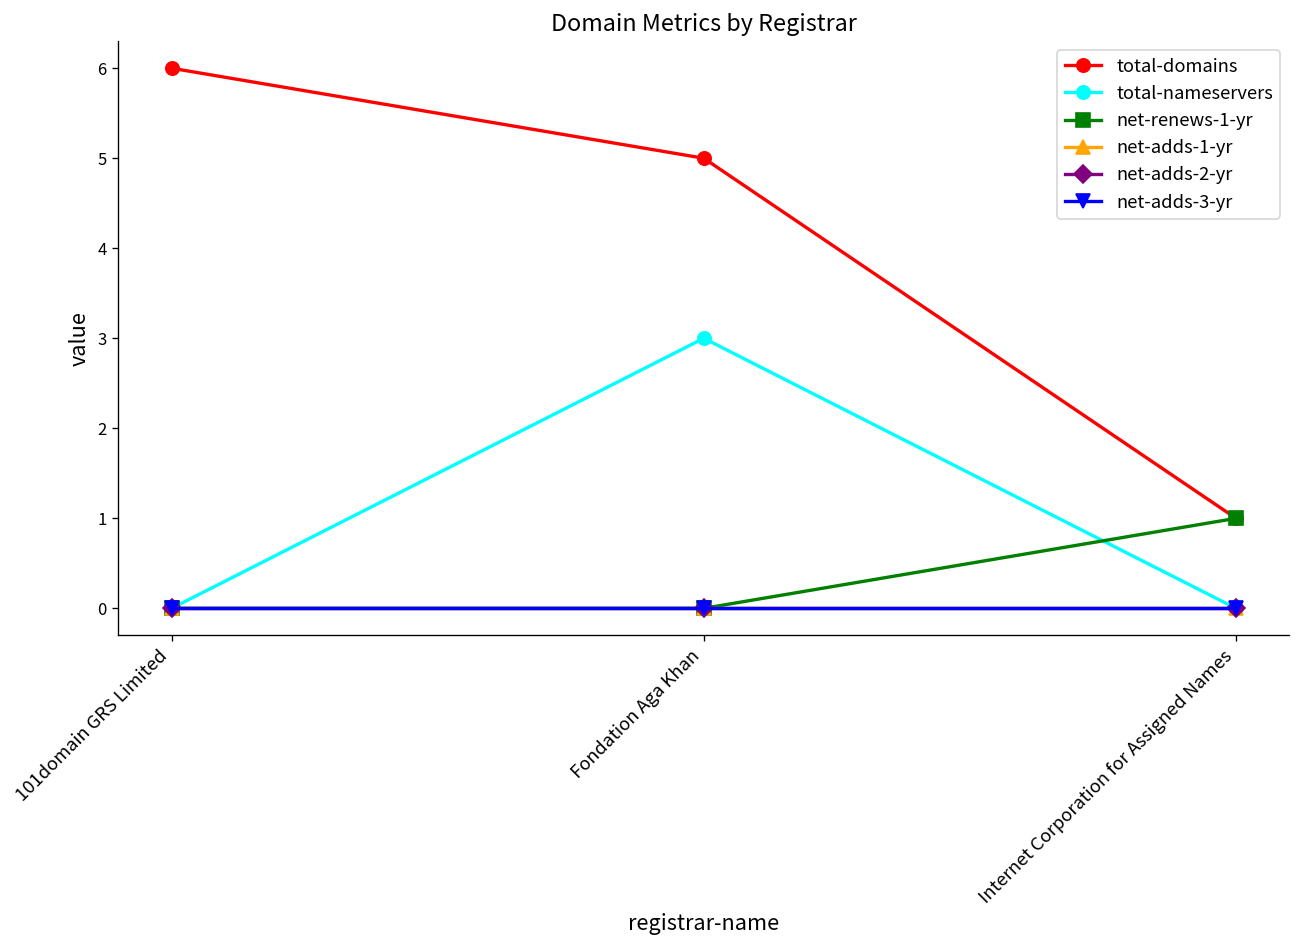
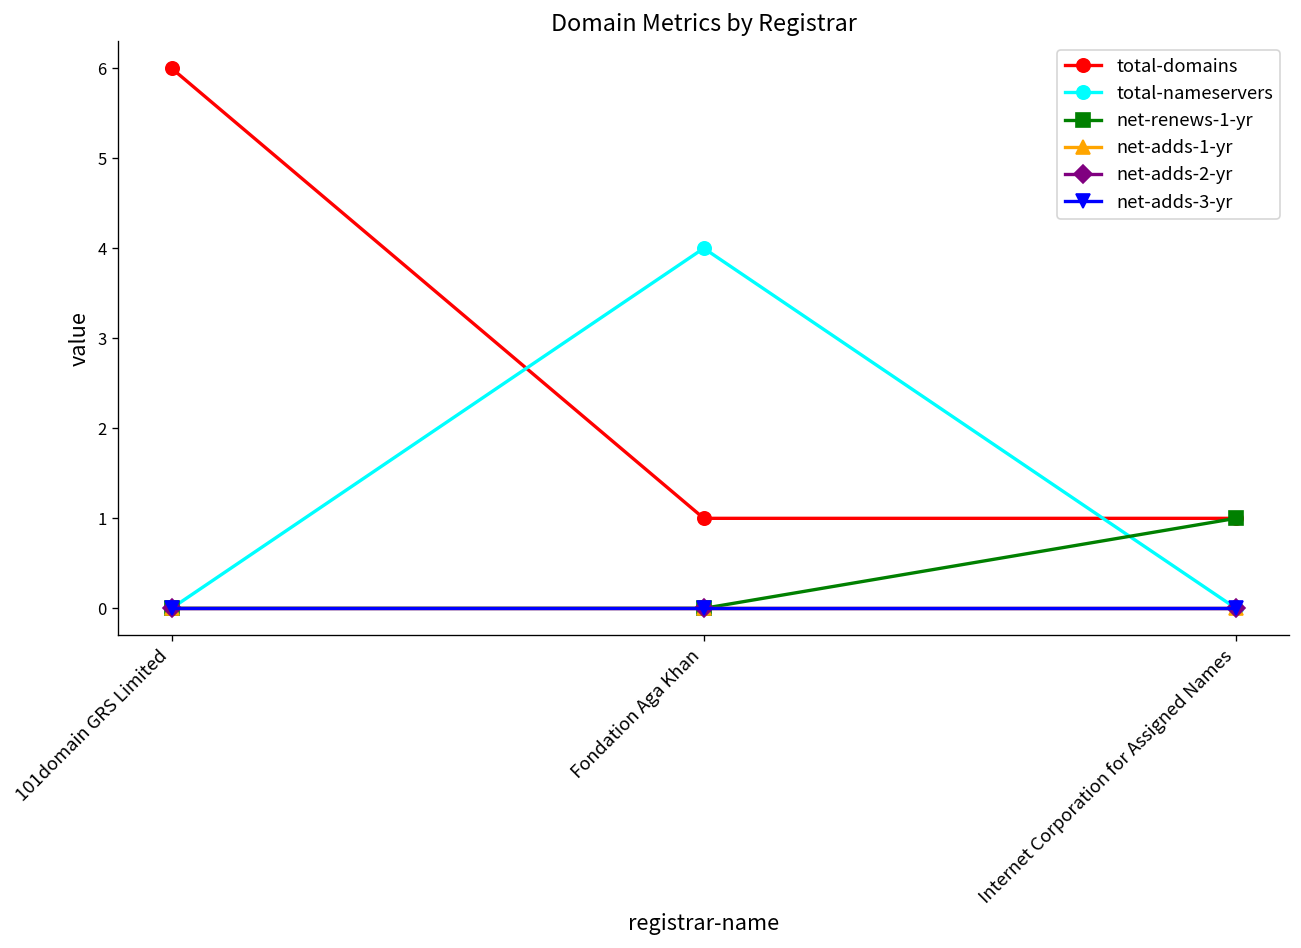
  {
    "total-domains": {
      "101domain GRS Limited": 6,
-     "Fondation Aga Khan": 5
+     "Fondation Aga Khan": 1
    },
    "total-nameservers": {
-     "Fondation Aga Khan": 3
+     "Fondation Aga Khan": 4
    }
  }
